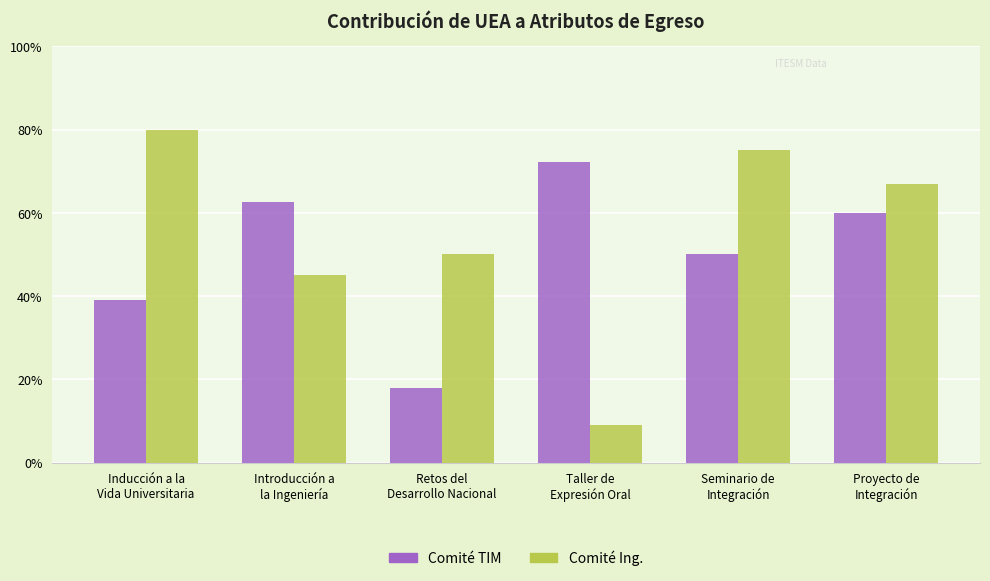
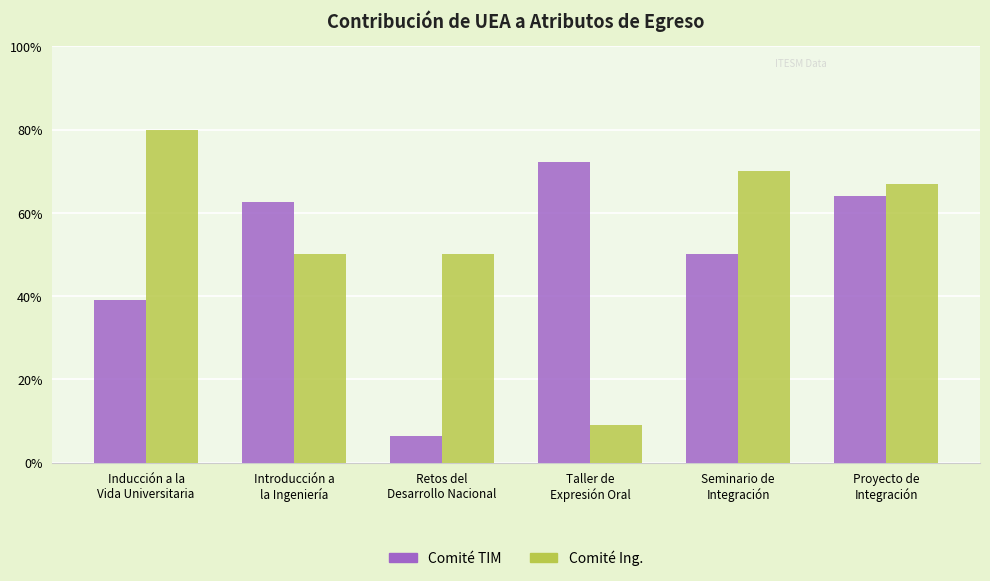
  {
    "Comité TIM": {
      "Inducción a la Vida Universitaria": "39%",
      "Introducción a la Ingeniería": "63%",
-     "Retos del Desarrollo Nacional": "18%",
+     "Retos del Desarrollo Nacional": "6%",
      "Taller de Expresión Oral": "72%",
      "Seminario de Integración": "50%",
-     "Proyecto de Integración": "60%"
+     "Proyecto de Integración": "64%"
    },
    "Comité Ing.": {
      "Inducción a la Vida Universitaria": "80%",
-     "Introducción a la Ingeniería": "45%",
+     "Introducción a la Ingeniería": "50%",
      "Retos del Desarrollo Nacional": "50%",
      "Taller de Expresión Oral": "9%",
-     "Seminario de Integración": "75%",
+     "Seminario de Integración": "70%",
      "Proyecto de Integración": "67%"
    }
  }
